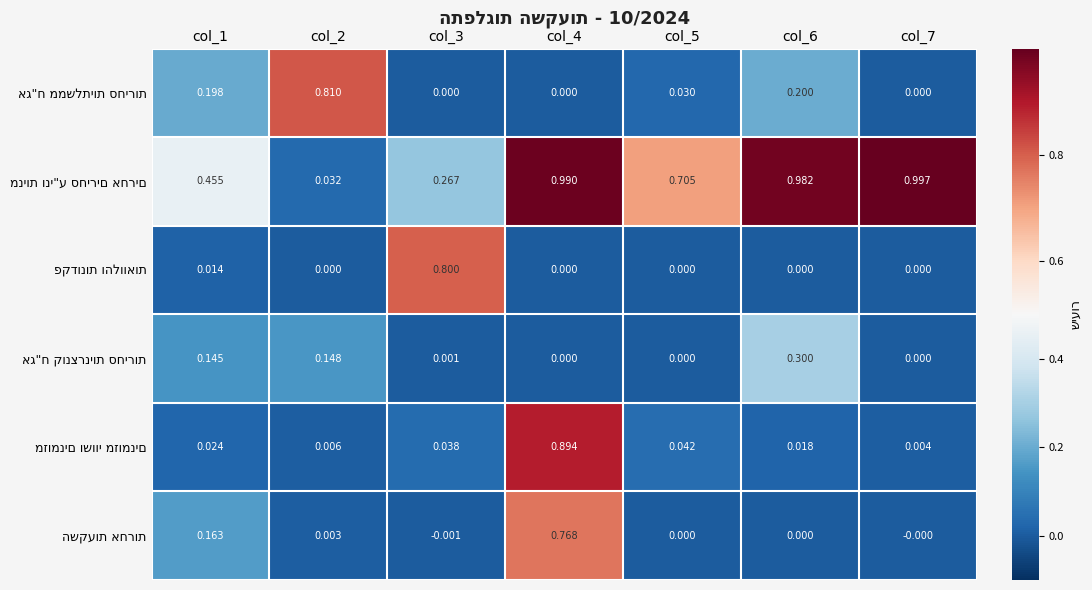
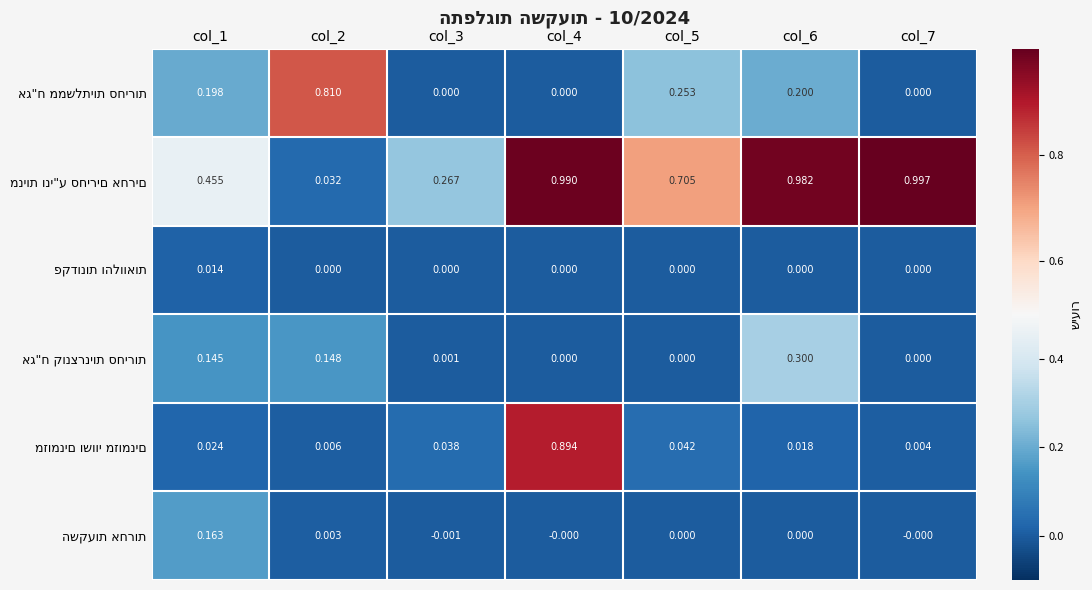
  {
    "אג\"ח ממשלתיות סחירות": {
      "col_1": 0.198,
      "col_2": 0.810,
      "col_3": 0.000,
      "col_4": 0.000,
-     "col_5": 0.030,
+     "col_5": 0.253,
      "col_6": 0.200,
      "col_7": 0.000
    },
    "מניות וני\"ע סחירים אחרים": {
      "col_1": 0.455,
      "col_2": 0.032,
      "col_3": 0.267,
      "col_4": 0.990,
      "col_5": 0.705,
      "col_6": 0.982,
      "col_7": 0.997
    },
    "פקדונות והלוואות": {
      "col_1": 0.014,
      "col_2": 0.000,
-     "col_3": 0.800,
+     "col_3": 0.000,
      "col_4": 0.000,
      "col_5": 0.000,
      "col_6": 0.000,
      "col_7": 0.000
    },
    "אג\"ח קונצרניות סחירות": {
      "col_1": 0.145,
      "col_2": 0.148,
      "col_3": 0.001,
      "col_4": 0.000,
      "col_5": 0.000,
      "col_6": 0.300,
      "col_7": 0.000
    },
    "מזומנים ושווי מזומנים": {
      "col_1": 0.024,
      "col_2": 0.006,
      "col_3": 0.038,
      "col_4": 0.894,
      "col_5": 0.042,
      "col_6": 0.018,
      "col_7": 0.004
    },
    "השקעות אחרות": {
      "col_1": 0.163,
      "col_2": 0.003,
      "col_3": -0.001,
-     "col_4": 0.768,
+     "col_4": -0.000,
      "col_5": 0.000,
      "col_6": 0.000,
      "col_7": -0.000
    }
  }
